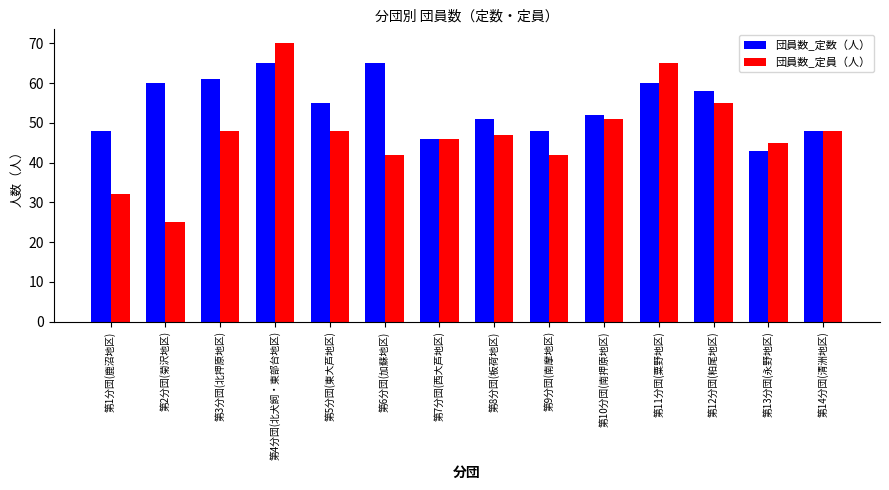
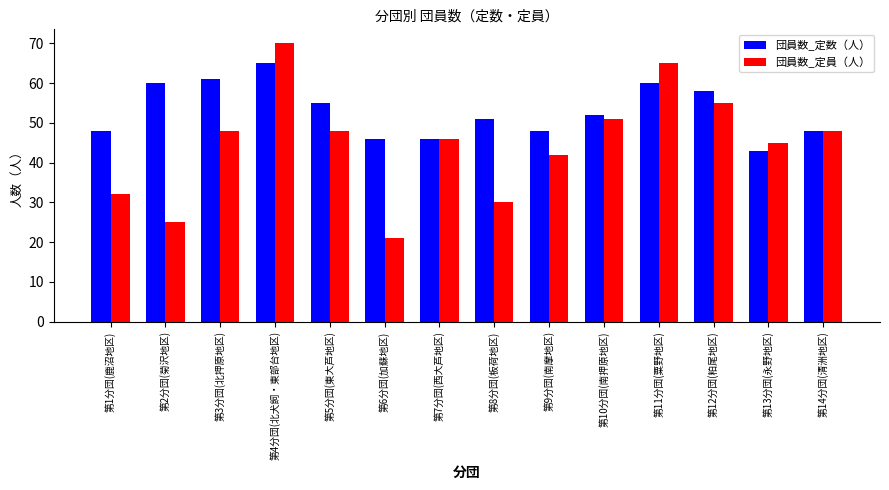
  {
    "団員数_定数（人）": {
      "第1分団(鹿沼地区)": 48,
      "第2分団(菊沢地区)": 60,
      "第3分団(北押原地区)": 61,
      "第4分団(北犬飼・東部台地区)": 65,
      "第5分団(東大芦地区)": 55,
-     "第6分団(加蘇地区)": 65,
+     "第6分団(加蘇地区)": 46,
      "第7分団(西大芦地区)": 46,
      "第8分団(板荷地区)": 51,
      "第9分団(南摩地区)": 48,
      "第10分団(南押原地区)": 52,
      "第11分団(粟野地区)": 60,
      "第12分団(粕尾地区)": 58,
      "第13分団(永野地区)": 43,
      "第14分団(清洲地区)": 48
    },
    "団員数_定員（人）": {
      "第1分団(鹿沼地区)": 32,
      "第2分団(菊沢地区)": 25,
      "第3分団(北押原地区)": 48,
      "第4分団(北犬飼・東部台地区)": 70,
      "第5分団(東大芦地区)": 48,
-     "第6分団(加蘇地区)": 42,
+     "第6分団(加蘇地区)": 21,
      "第7分団(西大芦地区)": 46,
-     "第8分団(板荷地区)": 47,
+     "第8分団(板荷地区)": 30,
      "第9分団(南摩地区)": 42,
      "第10分団(南押原地区)": 51,
      "第11分団(粟野地区)": 65,
      "第12分団(粕尾地区)": 55,
      "第13分団(永野地区)": 45,
      "第14分団(清洲地区)": 48
    }
  }
